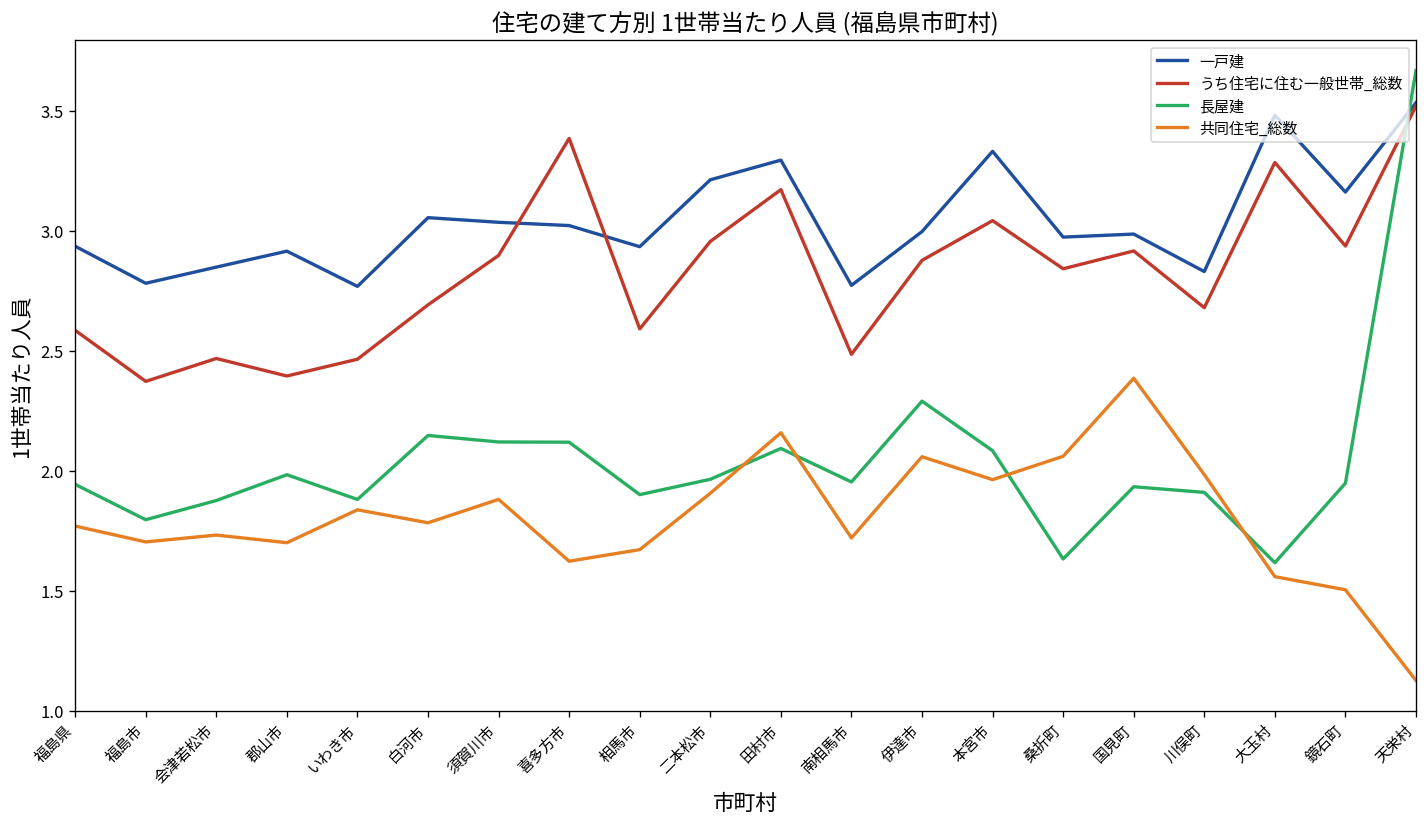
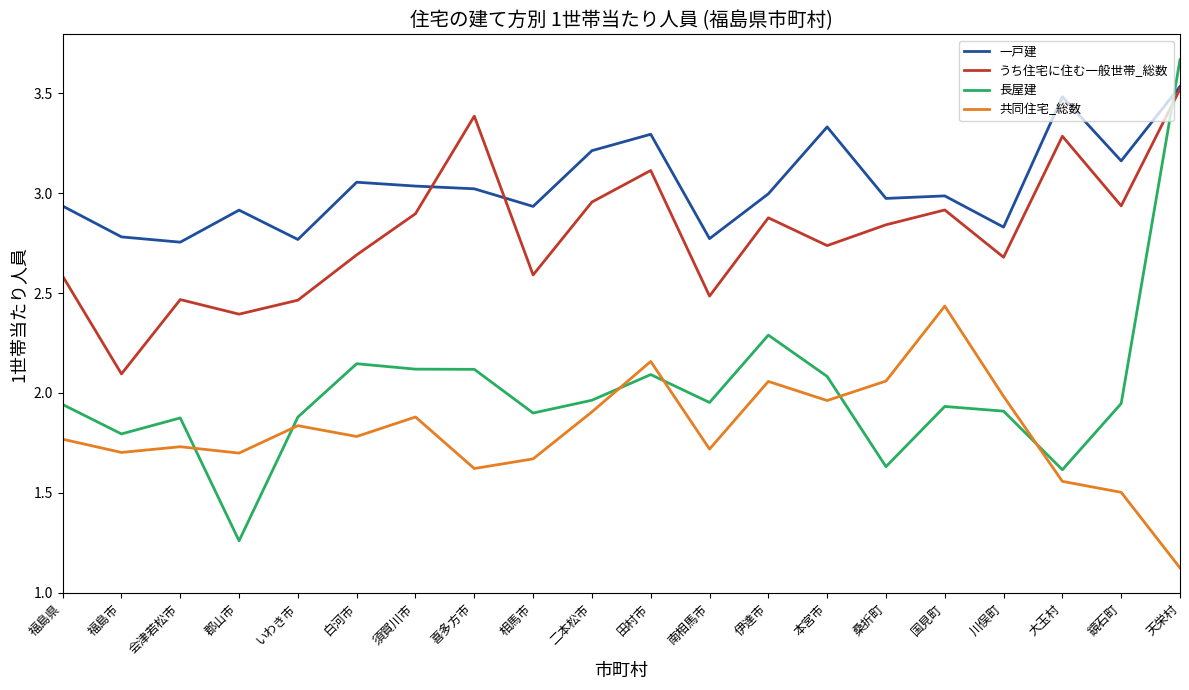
  {
    "一戸建": {
      "福島県": 2.93,
      "福島市": 2.78,
-     "会津若松市": 2.85,
+     "会津若松市": 2.75,
      "郡山市": 2.91,
      "いわき市": 2.77,
      "白河市": 3.05,
      "須賀川市": 3.03,
      "喜多方市": 3.02,
      "相馬市": 2.93,
      "二本松市": 3.21,
      "田村市": 3.29,
      "南相馬市": 2.77,
      "伊達市": 3.00,
      "本宮市": 3.33,
      "桑折町": 2.97,
      "国見町": 2.99,
      "川俣町": 2.83,
      "鏡石町": 3.16,
      "天栄村": 3.53
    },
    "うち住宅に住む一般世帯_総数": {
      "福島県": 2.58,
-     "福島市": 2.37,
+     "福島市": 2.10,
      "会津若松市": 2.47,
      "郡山市": 2.39,
      "いわき市": 2.46,
      "白河市": 2.69,
      "須賀川市": 2.90,
      "喜多方市": 3.38,
      "相馬市": 2.59,
      "二本松市": 2.96,
-     "田村市": 3.17,
+     "田村市": 3.11,
      "南相馬市": 2.48,
      "伊達市": 2.88,
-     "本宮市": 3.04,
+     "本宮市": 2.74,
      "桑折町": 2.84,
      "国見町": 2.92,
      "川俣町": 2.68,
      "大玉村": 3.28,
      "鏡石町": 2.94,
      "天栄村": 3.52
    },
    "長屋建": {
      "福島県": 1.94,
      "福島市": 1.80,
      "会津若松市": 1.88,
-     "郡山市": 1.98,
+     "郡山市": 1.26,
      "いわき市": 1.88,
      "白河市": 2.15,
      "須賀川市": 2.12,
      "喜多方市": 2.12,
      "相馬市": 1.90,
      "二本松市": 1.96,
      "田村市": 2.09,
      "南相馬市": 1.95,
      "伊達市": 2.29,
      "本宮市": 2.08,
      "桑折町": 1.63,
      "国見町": 1.93,
      "川俣町": 1.91,
      "大玉村": 1.62,
      "鏡石町": 1.95,
      "天栄村": 3.67
    },
    "共同住宅_総数": {
      "福島県": 1.77,
      "福島市": 1.70,
      "会津若松市": 1.73,
      "郡山市": 1.70,
      "いわき市": 1.84,
      "白河市": 1.78,
      "須賀川市": 1.88,
      "喜多方市": 1.62,
      "相馬市": 1.67,
      "二本松市": 1.91,
      "田村市": 2.16,
      "南相馬市": 1.72,
      "伊達市": 2.06,
      "本宮市": 1.96,
      "桑折町": 2.06,
-     "国見町": 2.38,
+     "国見町": 2.43,
      "川俣町": 1.98,
      "大玉村": 1.56,
      "鏡石町": 1.50,
      "天栄村": 1.13
    }
  }
